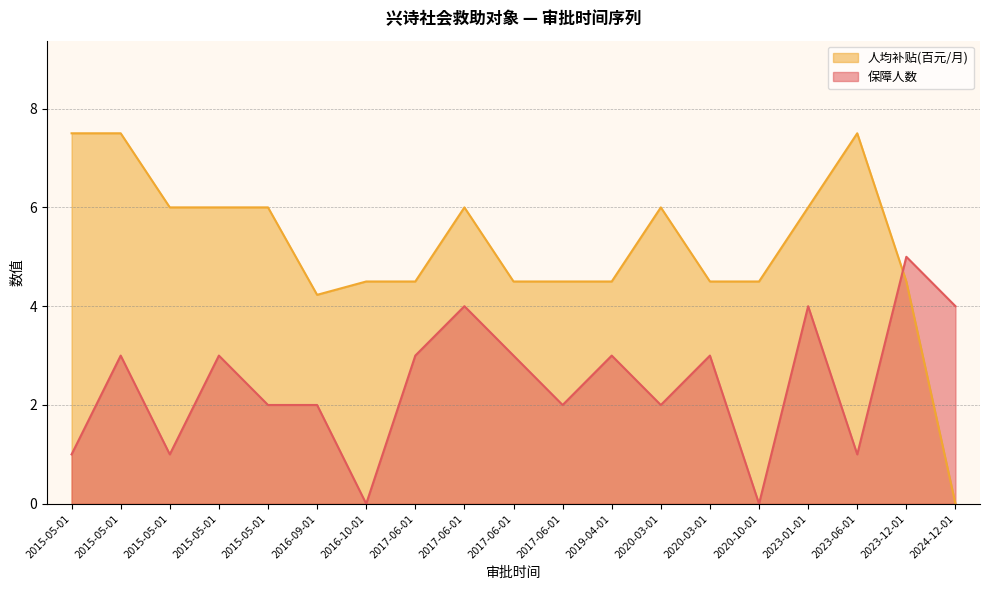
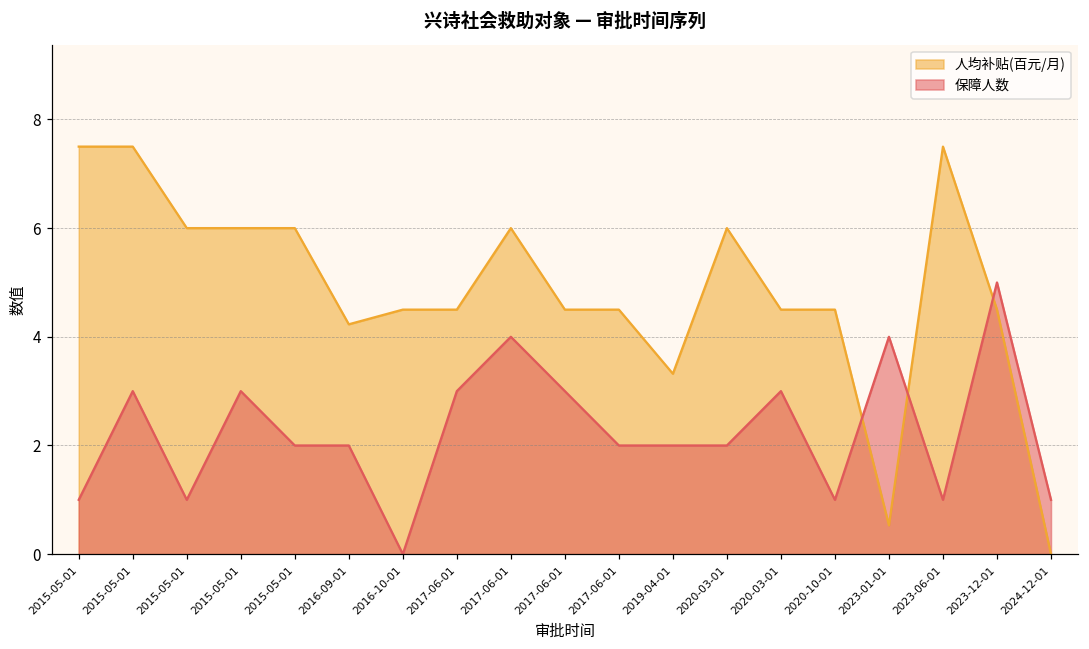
  {
    "人均补贴(百元/月)": {
      "2016-09-01": 4.2,
      "2016-10-01": 4.5,
-     "2019-04-01": 4.5,
+     "2019-04-01": 3.3,
      "2020-10-01": 4.5,
-     "2023-01-01": 6.0,
+     "2023-01-01": 0.5,
      "2023-06-01": 7.5,
      "2023-12-01": 4.5,
      "2024-12-01": 0.0
    },
    "保障人数": {
      "2016-09-01": 2,
      "2016-10-01": 0,
-     "2019-04-01": 3,
-     "2020-10-01": 0,
+     "2019-04-01": 2,
+     "2020-10-01": 1,
      "2023-01-01": 4,
      "2023-06-01": 1,
      "2023-12-01": 5,
-     "2024-12-01": 4
+     "2024-12-01": 1
    }
  }
